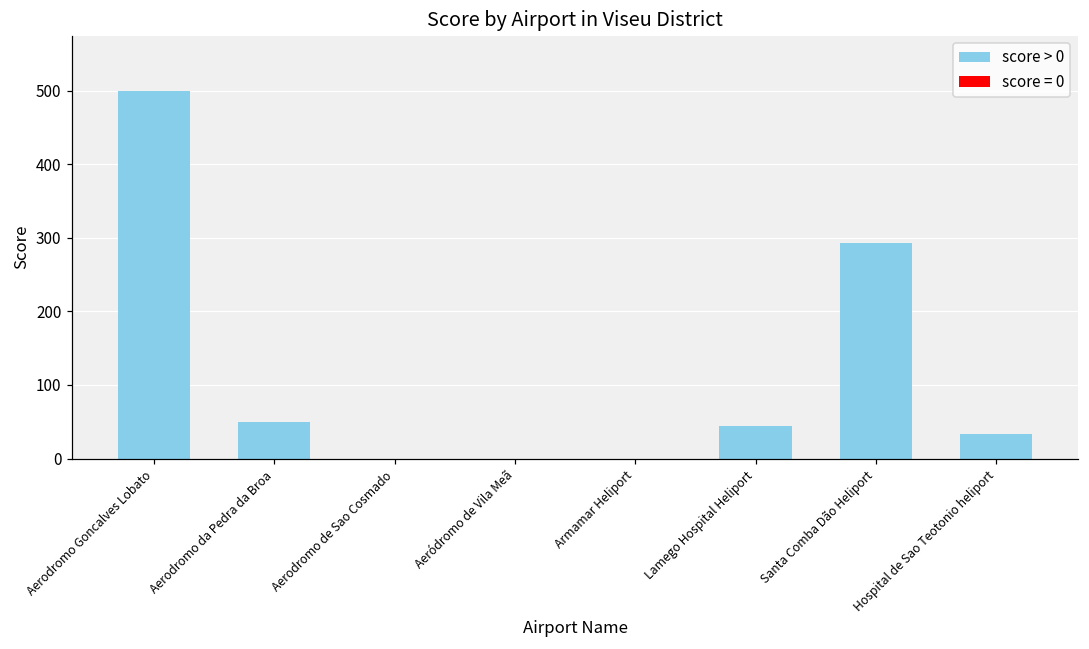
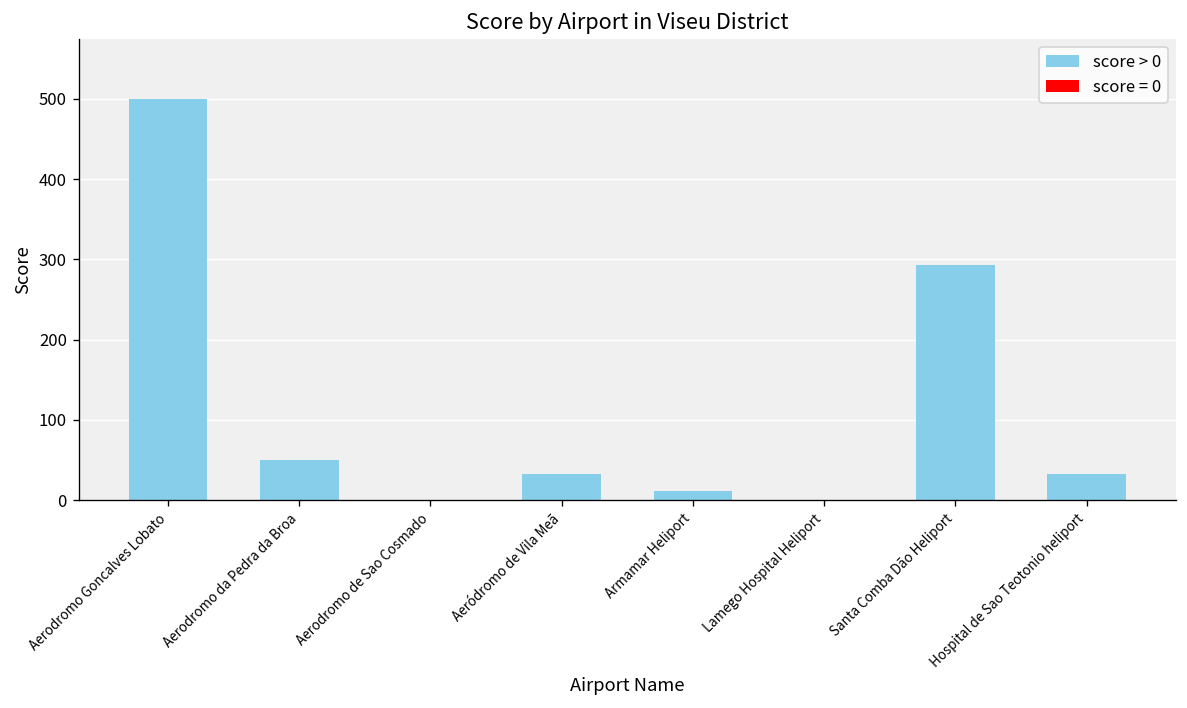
  {
    "Aerodromo Goncalves Lobato": 500,
    "Aerodromo da Pedra da Broa": 50,
    "Aerodromo de Sao Cosmado": 0,
-   "Aeródromo de Vila Meã": 0,
-   "Armamar Heliport": 0,
-   "Lamego Hospital Heliport": 40,
+   "Aeródromo de Vila Meã": 30,
+   "Armamar Heliport": 10,
+   "Lamego Hospital Heliport": 0,
    "Santa Comba Dão Heliport": 290,
    "Hospital de Sao Teotonio heliport": 30
  }
